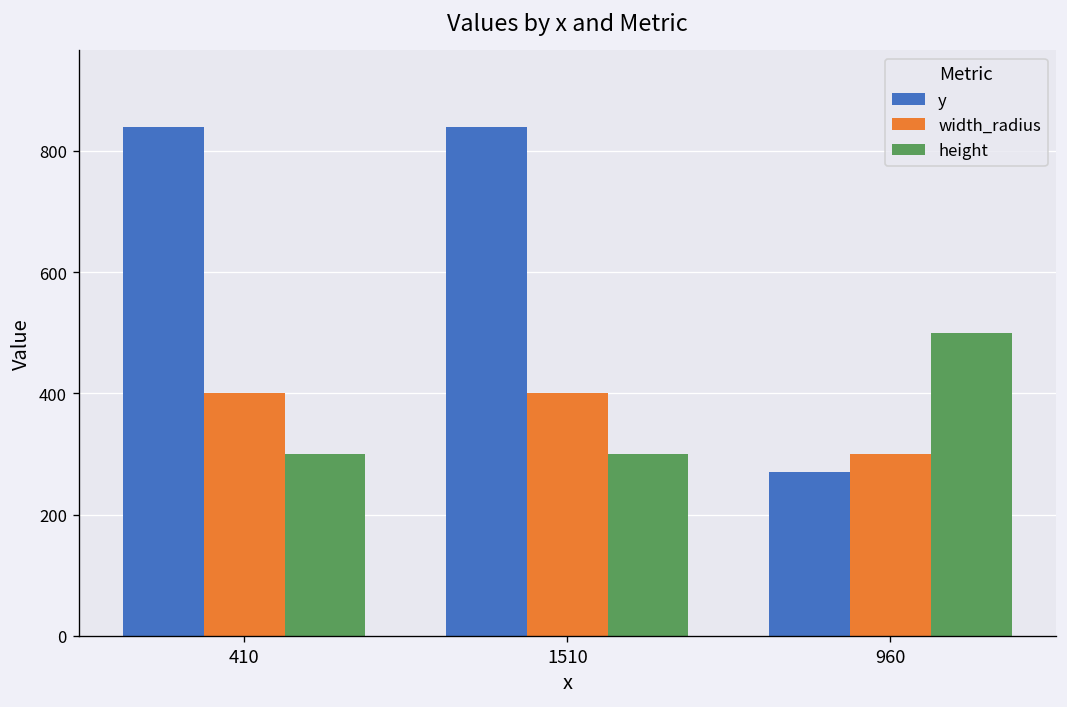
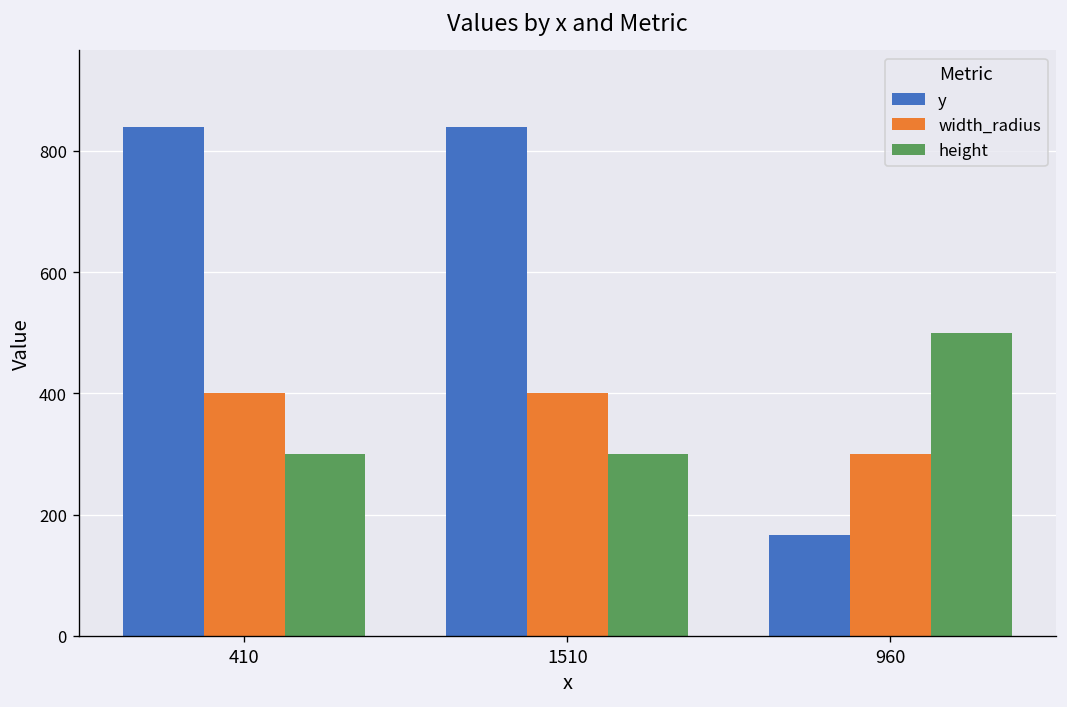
  {
    "y": {
      "410": 840,
      "1510": 840,
-     "960": 270
+     "960": 170
    },
    "width_radius": {
      "410": 400,
      "1510": 400,
      "960": 300
    },
    "height": {
      "410": 300,
      "1510": 300,
      "960": 500
    }
  }
